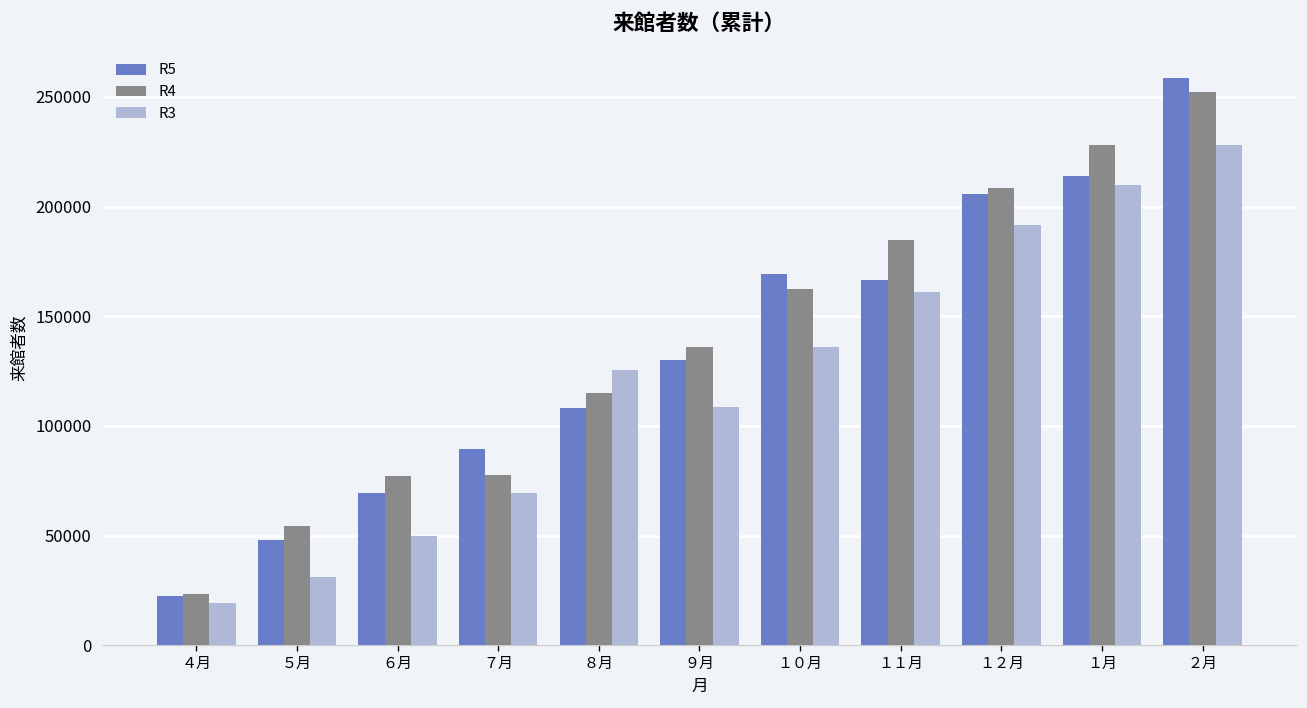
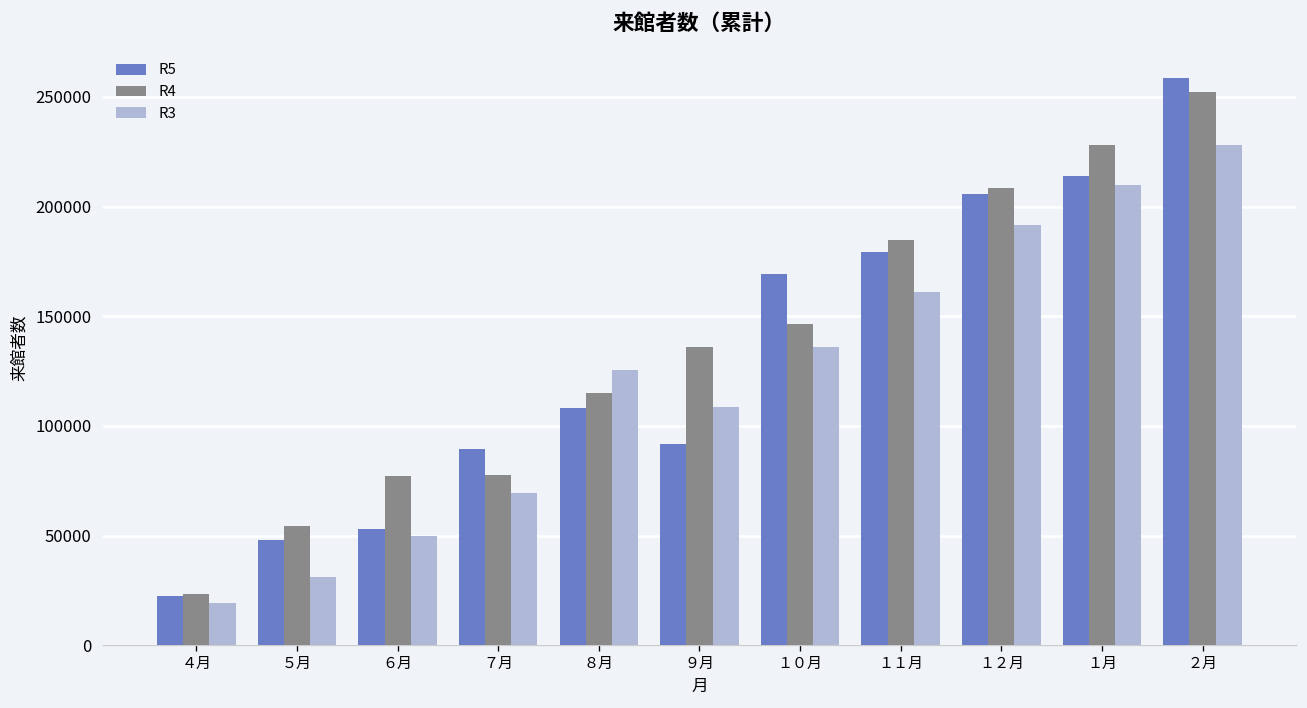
  {
    "R5": {
      "４月": 22000,
      "５月": 48000,
-     "６月": 70000,
+     "６月": 53000,
      "７月": 89000,
      "８月": 108000,
-     "９月": 130000,
+     "９月": 92000,
      "１０月": 169000,
-     "１１月": 167000,
+     "１１月": 179000,
      "１２月": 206000,
      "１月": 214000,
      "２月": 258000
    },
    "R4": {
      "４月": 23000,
      "５月": 55000,
      "６月": 77000,
      "７月": 78000,
      "８月": 115000,
      "９月": 136000,
-     "１０月": 163000,
+     "１０月": 147000,
      "１１月": 185000,
      "１２月": 209000,
      "１月": 228000,
      "２月": 252000
    },
    "R3": {
      "４月": 19000,
      "５月": 31000,
      "６月": 50000,
      "７月": 70000,
      "８月": 125000,
      "９月": 108000,
      "１０月": 136000,
      "１１月": 161000,
      "１２月": 192000,
      "１月": 210000,
      "２月": 228000
    }
  }
